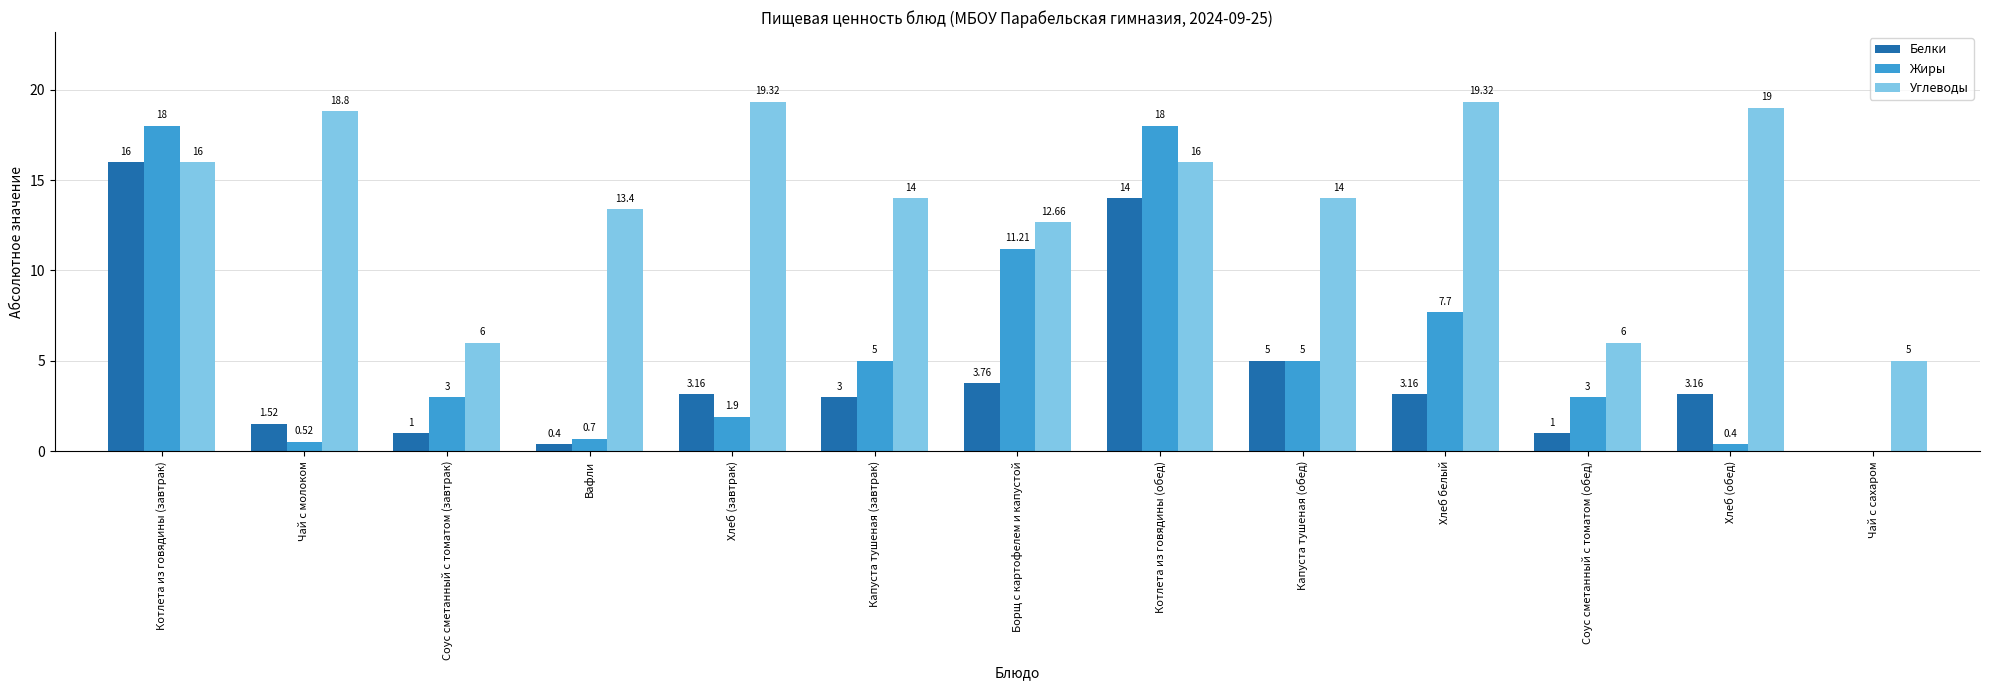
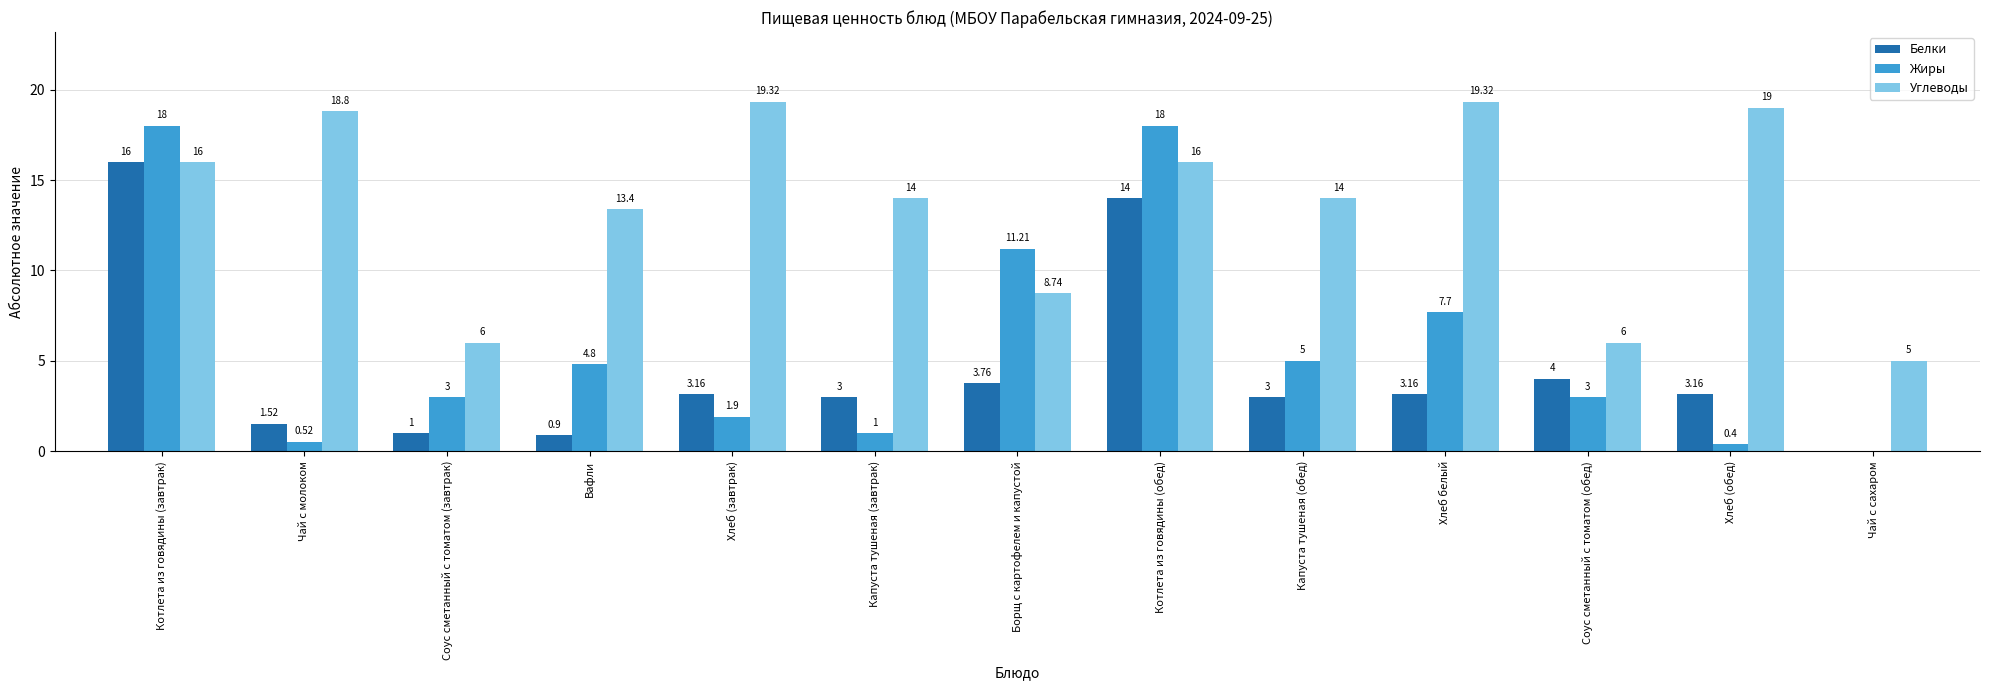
  {
    "Белки": {
      "Котлета из говядины (завтрак)": 16,
      "Чай с молоком": 1.52,
      "Соус сметанный с томатом (завтрак)": 1,
-     "Вафли": 0.4,
+     "Вафли": 0.9,
      "Хлеб (завтрак)": 3.16,
      "Капуста тушеная (завтрак)": 3,
      "Борщ с картофелем и капустой": 3.76,
      "Котлета из говядины (обед)": 14,
-     "Капуста тушеная (обед)": 5,
+     "Капуста тушеная (обед)": 3,
      "Хлеб белый": 3.16,
-     "Соус сметанный с томатом (обед)": 1,
+     "Соус сметанный с томатом (обед)": 4,
      "Хлеб (обед)": 3.16
    },
    "Жиры": {
      "Котлета из говядины (завтрак)": 18,
      "Чай с молоком": 0.52,
      "Соус сметанный с томатом (завтрак)": 3,
-     "Вафли": 0.7,
+     "Вафли": 4.8,
      "Хлеб (завтрак)": 1.9,
-     "Капуста тушеная (завтрак)": 5,
+     "Капуста тушеная (завтрак)": 1,
      "Борщ с картофелем и капустой": 11.21,
      "Котлета из говядины (обед)": 18,
      "Капуста тушеная (обед)": 5,
      "Хлеб белый": 7.7,
      "Соус сметанный с томатом (обед)": 3,
      "Хлеб (обед)": 0.4
    },
    "Углеводы": {
      "Котлета из говядины (завтрак)": 16,
      "Чай с молоком": 18.8,
      "Соус сметанный с томатом (завтрак)": 6,
      "Вафли": 13.4,
      "Хлеб (завтрак)": 19.32,
      "Капуста тушеная (завтрак)": 14,
-     "Борщ с картофелем и капустой": 12.66,
+     "Борщ с картофелем и капустой": 8.74,
      "Котлета из говядины (обед)": 16,
      "Капуста тушеная (обед)": 14,
      "Хлеб белый": 19.32,
      "Соус сметанный с томатом (обед)": 6,
      "Хлеб (обед)": 19,
      "Чай с сахаром": 5
    }
  }
